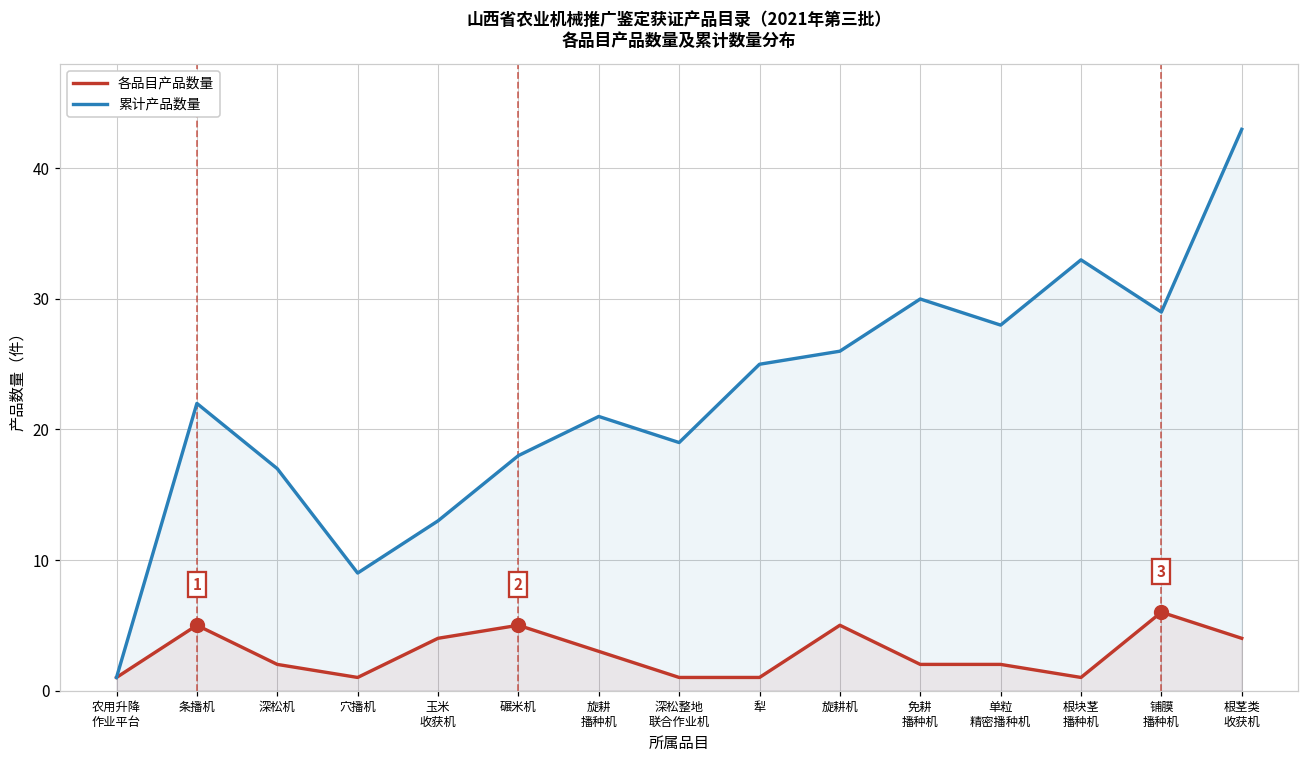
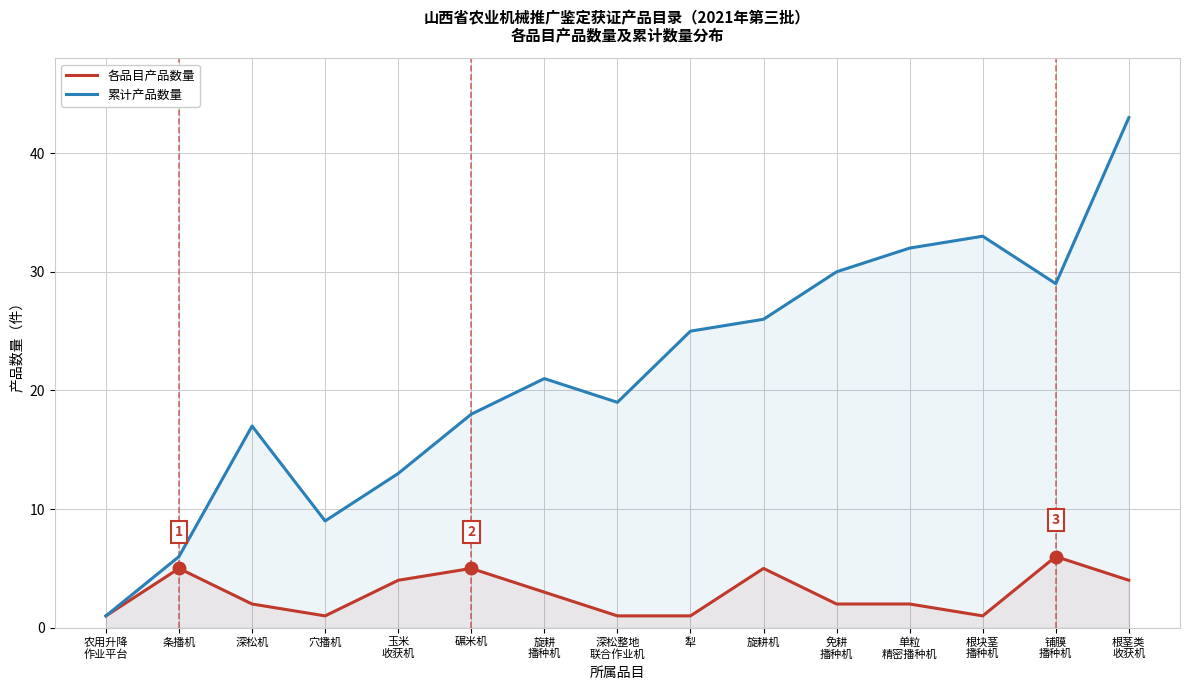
  {
    "累计产品数量": {
-     "条播机": 22,
+     "条播机": 6,
      "深松机": 17,
      "穴播机": 9,
      "玉米 收获机": 13,
      "碾米机": 18,
      "旋耕 播种机": 21,
      "深松整地 联合作业机": 19,
      "犁": 25,
      "旋耕机": 26,
      "免耕 播种机": 30,
-     "单粒 精密播种机": 28,
+     "单粒 精密播种机": 32,
      "根块茎 播种机": 33,
      "铺膜 播种机": 29,
      "根茎类 收获机": 43
    }
  }
